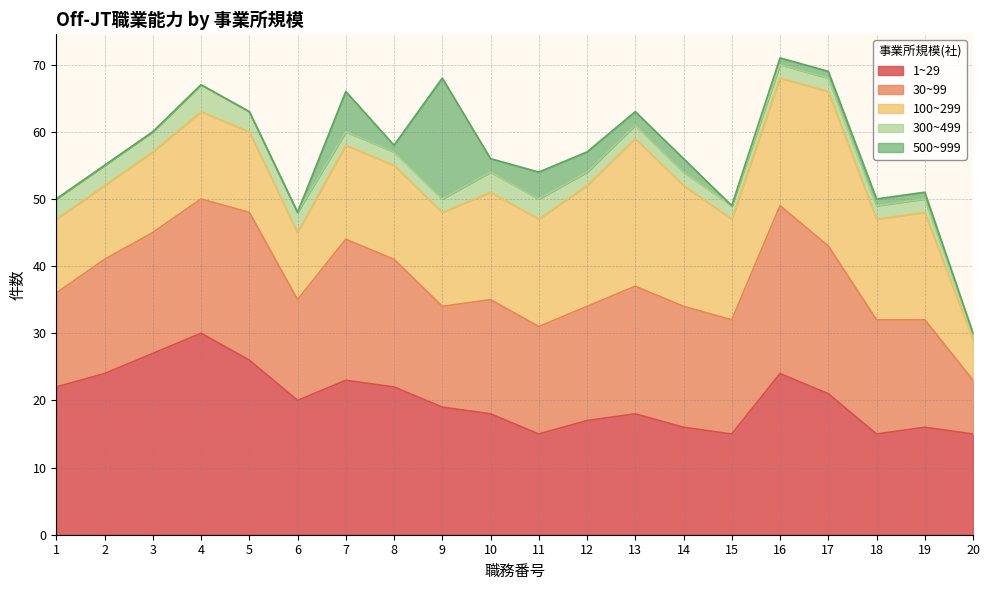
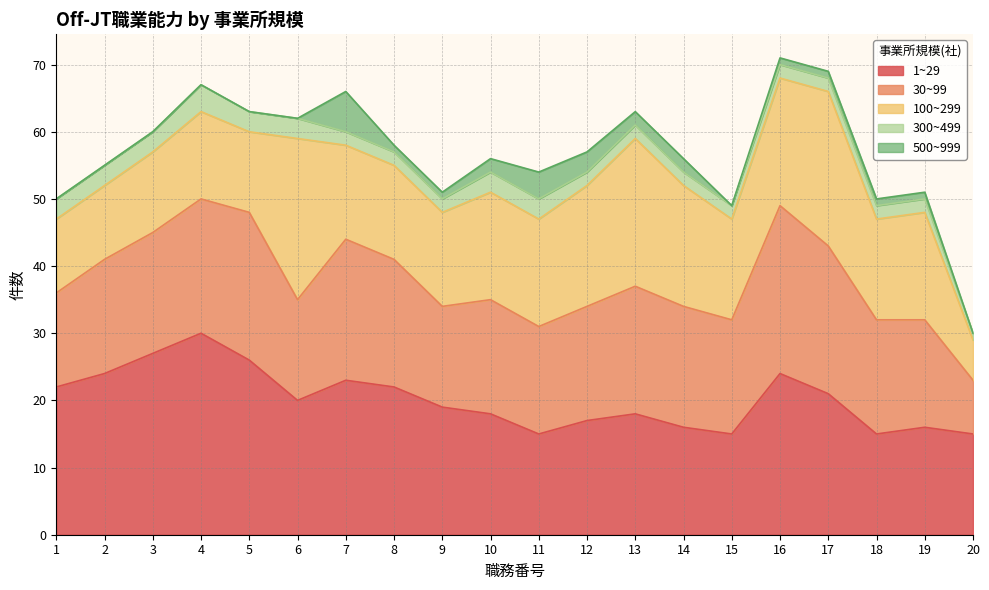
  {
    "100~299": {
      "1": 11,
      "2": 11,
      "3": 12,
      "4": 13,
      "5": 12,
-     "6": 10,
+     "6": 24,
      "7": 14,
      "8": 14,
      "9": 14,
      "10": 16,
      "11": 16,
      "12": 18,
      "13": 22,
      "14": 18,
      "15": 15,
      "16": 19,
      "17": 23,
      "18": 15,
      "19": 16,
      "20": 6
    },
    "300~499": {
      "7": 2,
      "8": 2,
      "9": 2,
      "10": 3,
      "11": 3,
      "12": 2,
      "13": 2,
      "14": 2,
      "16": 2,
      "17": 2,
      "18": 2,
      "19": 2
    },
    "500~999": {
      "7": 6,
      "8": 1,
-     "9": 18,
+     "9": 1,
      "10": 2,
      "11": 4,
      "12": 3,
      "13": 2,
      "14": 2,
      "16": 1,
      "17": 1,
      "18": 1,
      "19": 1
    }
  }
